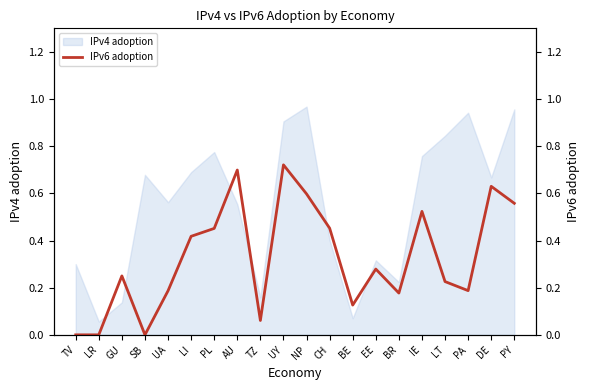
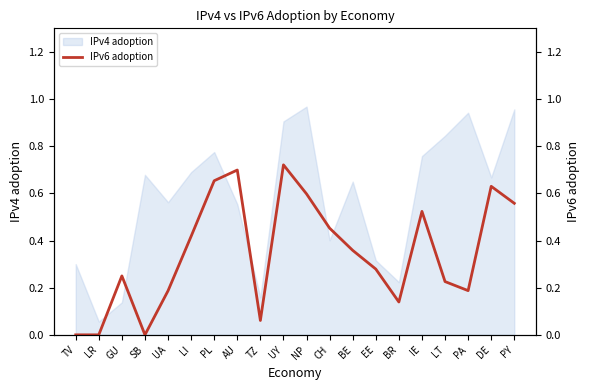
  {
    "IPv4 adoption": {
      "TV": 0.30,
      "LR": 0.06,
      "GU": 0.14,
      "SB": 0.68,
      "UA": 0.56,
      "LI": 0.69,
      "PL": 0.78,
      "AU": 0.55,
      "TZ": 0.16,
      "UY": 0.91,
      "NP": 0.97,
      "CH": 0.40,
-     "BE": 0.07,
+     "BE": 0.65,
      "EE": 0.32,
      "BR": 0.22,
      "IE": 0.76,
      "LT": 0.84,
      "PA": 0.94,
      "DE": 0.67,
      "PY": 0.96
    },
    "IPv6 adoption": {
      "TV": 0.00,
      "LR": 0.00,
      "GU": 0.25,
      "SB": 0.00,
      "UA": 0.19,
      "LI": 0.42,
-     "PL": 0.45,
+     "PL": 0.65,
      "AU": 0.70,
      "TZ": 0.06,
      "UY": 0.72,
      "NP": 0.60,
      "CH": 0.45,
-     "BE": 0.13,
+     "BE": 0.36,
      "EE": 0.28,
-     "BR": 0.18,
+     "BR": 0.14,
      "IE": 0.52,
      "LT": 0.23,
      "PA": 0.19,
      "DE": 0.63,
      "PY": 0.56
    }
  }
